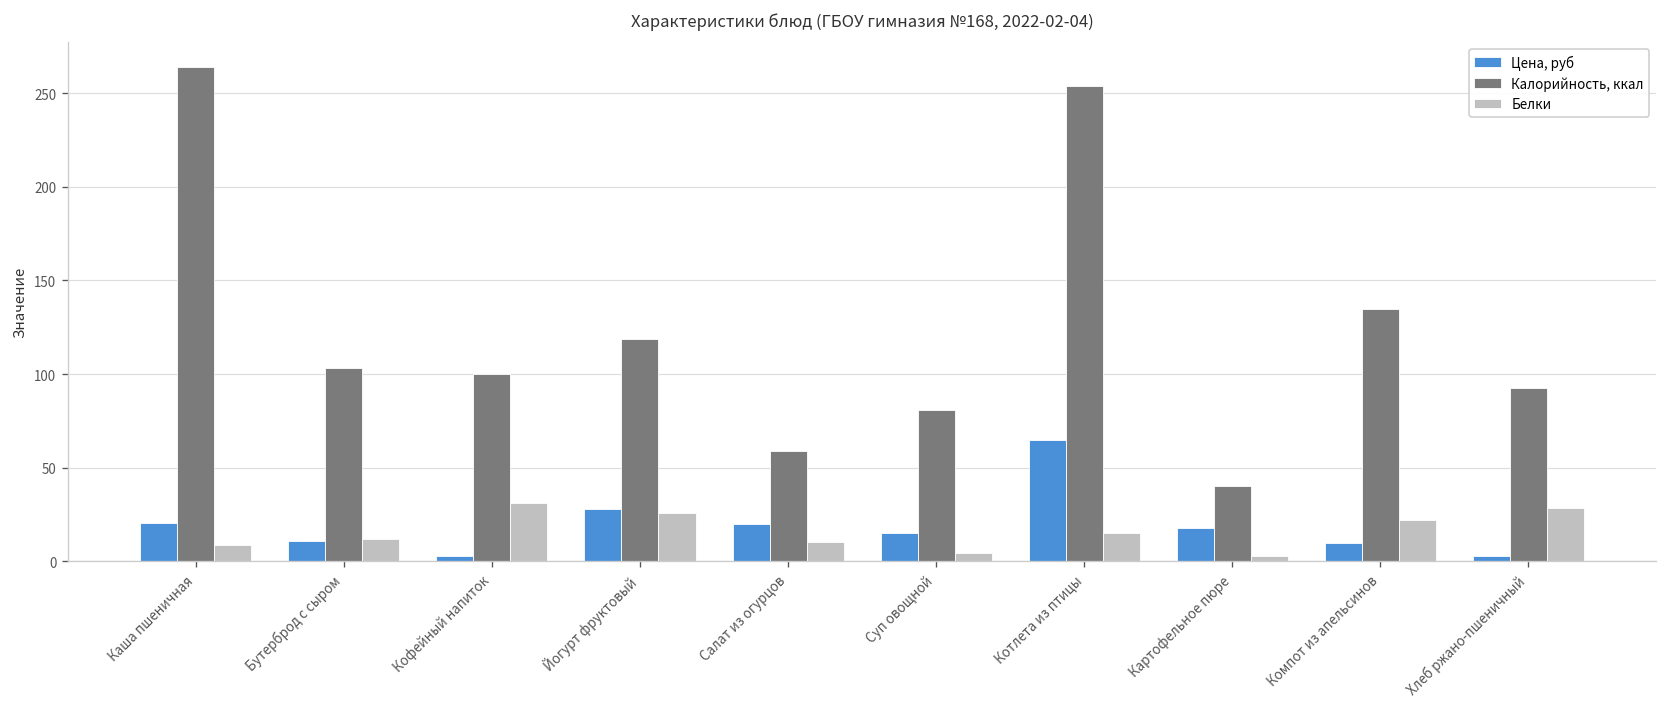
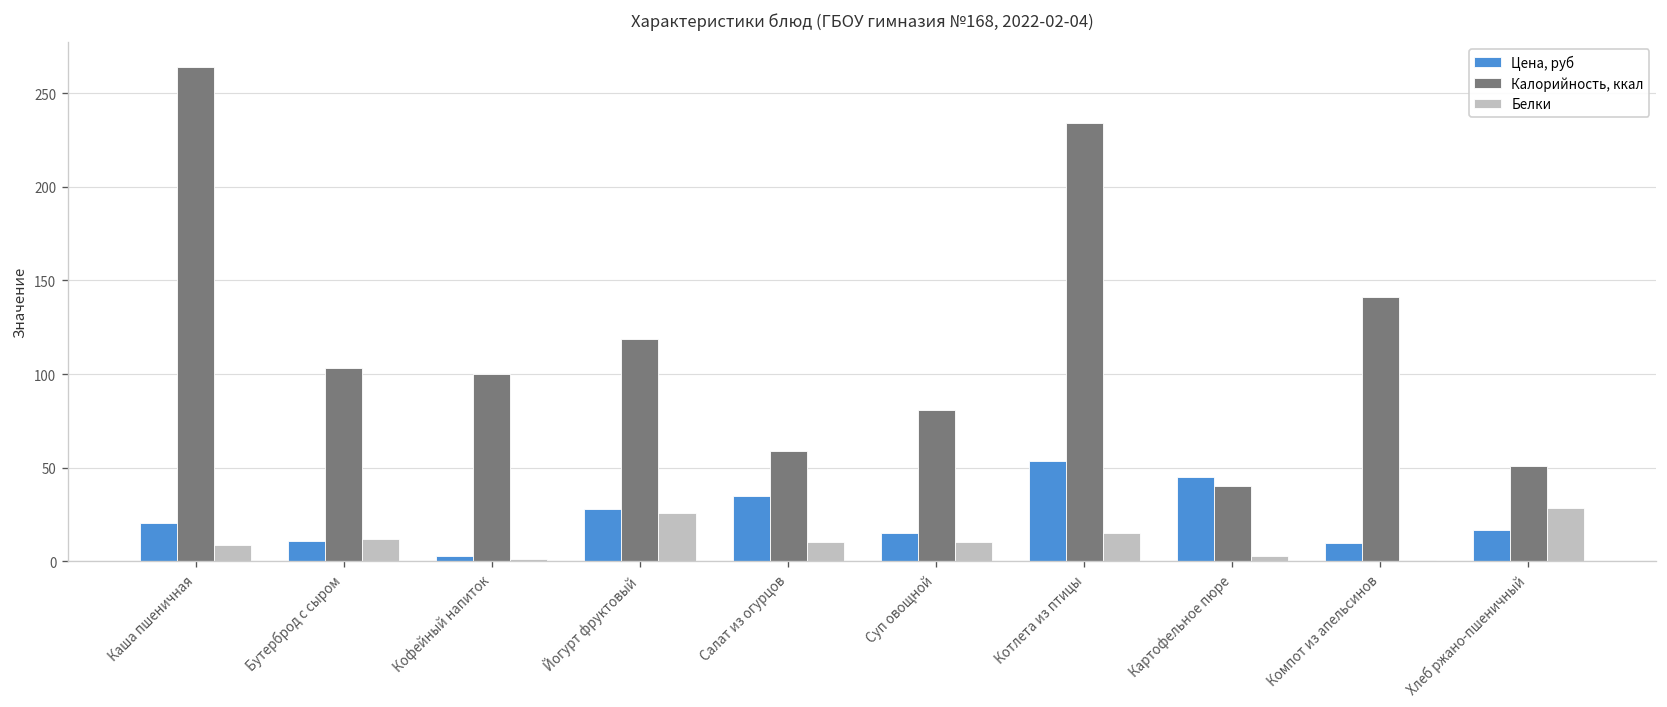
  {
    "Цена, руб": {
      "Каша пшеничная": 21,
      "Бутерброд с сыром": 11,
      "Кофейный напиток": 3,
      "Йогурт фруктовый": 28,
-     "Салат из огурцов": 20,
+     "Салат из огурцов": 35,
      "Суп овощной": 15,
-     "Котлета из птицы": 65,
-     "Картофельное пюре": 18,
+     "Котлета из птицы": 54,
+     "Картофельное пюре": 45,
      "Компот из апельсинов": 10,
-     "Хлеб ржано-пшеничный": 3
+     "Хлеб ржано-пшеничный": 17
    },
    "Калорийность, ккал": {
      "Каша пшеничная": 264,
      "Бутерброд с сыром": 103,
      "Кофейный напиток": 100,
      "Йогурт фруктовый": 119,
      "Салат из огурцов": 59,
      "Суп овощной": 81,
-     "Котлета из птицы": 254,
+     "Котлета из птицы": 234,
      "Картофельное пюре": 40,
-     "Компот из апельсинов": 135,
-     "Хлеб ржано-пшеничный": 93
+     "Компот из апельсинов": 141,
+     "Хлеб ржано-пшеничный": 51
    },
    "Белки": {
      "Каша пшеничная": 9,
      "Бутерброд с сыром": 12,
-     "Кофейный напиток": 31,
+     "Кофейный напиток": 2,
      "Йогурт фруктовый": 26,
      "Салат из огурцов": 10,
-     "Суп овощной": 4,
+     "Суп овощной": 10,
      "Котлета из птицы": 15,
      "Картофельное пюре": 3,
-     "Компот из апельсинов": 22,
+     "Компот из апельсинов": 1,
      "Хлеб ржано-пшеничный": 28
    }
  }
